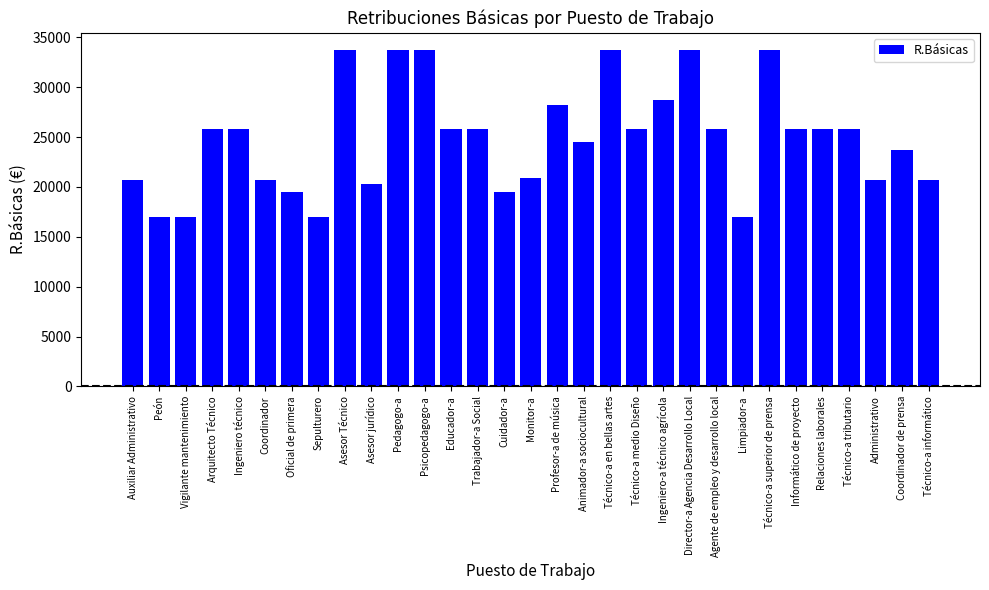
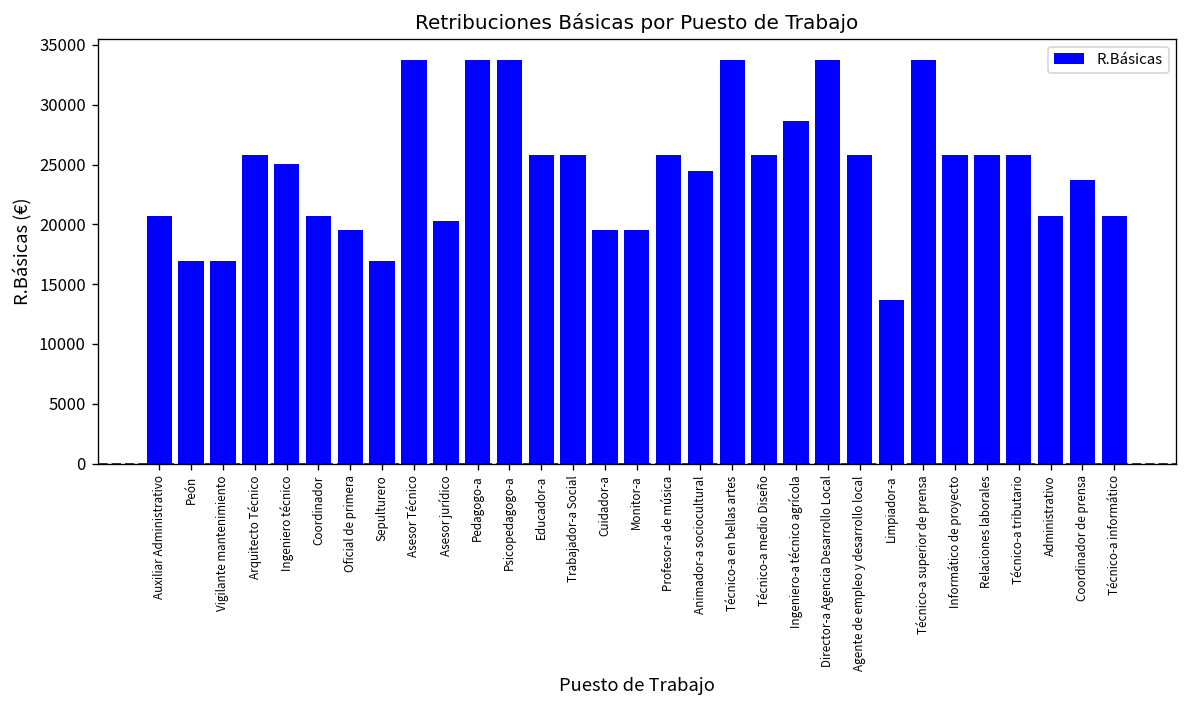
  {
    "Auxiliar Administrativo": 21000,
    "Peón": 17000,
    "Vigilante mantenimiento": 17000,
    "Arquitecto Técnico": 26000,
-   "Ingeniero técnico": 26000,
+   "Ingeniero técnico": 25000,
    "Coordinador": 21000,
    "Oficial de primera": 19000,
    "Sepulturero": 17000,
    "Asesor Técnico": 34000,
    "Asesor jurídico": 20000,
    "Pedagogo-a": 34000,
    "Psicopedagogo-a": 34000,
    "Educador-a": 26000,
    "Trabajador-a Social": 26000,
    "Cuidador-a": 19000,
-   "Monitor-a": 21000,
-   "Profesor-a de música": 28000,
+   "Monitor-a": 19000,
+   "Profesor-a de música": 26000,
    "Animador-a sociocultural": 24000,
    "Técnico-a en bellas artes": 34000,
    "Técnico-a medio Diseño": 26000,
    "Ingeniero-a técnico agrícola": 29000,
    "Director-a Agencia Desarrollo Local": 34000,
    "Agente de empleo y desarrollo local": 26000,
-   "Limpiador-a": 17000,
+   "Limpiador-a": 14000,
    "Técnico-a superior de prensa": 34000,
    "Informático de proyecto": 26000,
    "Relaciones laborales": 26000,
    "Técnico-a tributario": 26000,
    "Administrativo": 21000,
    "Coordinador de prensa": 24000,
    "Técnico-a informático": 21000
  }
